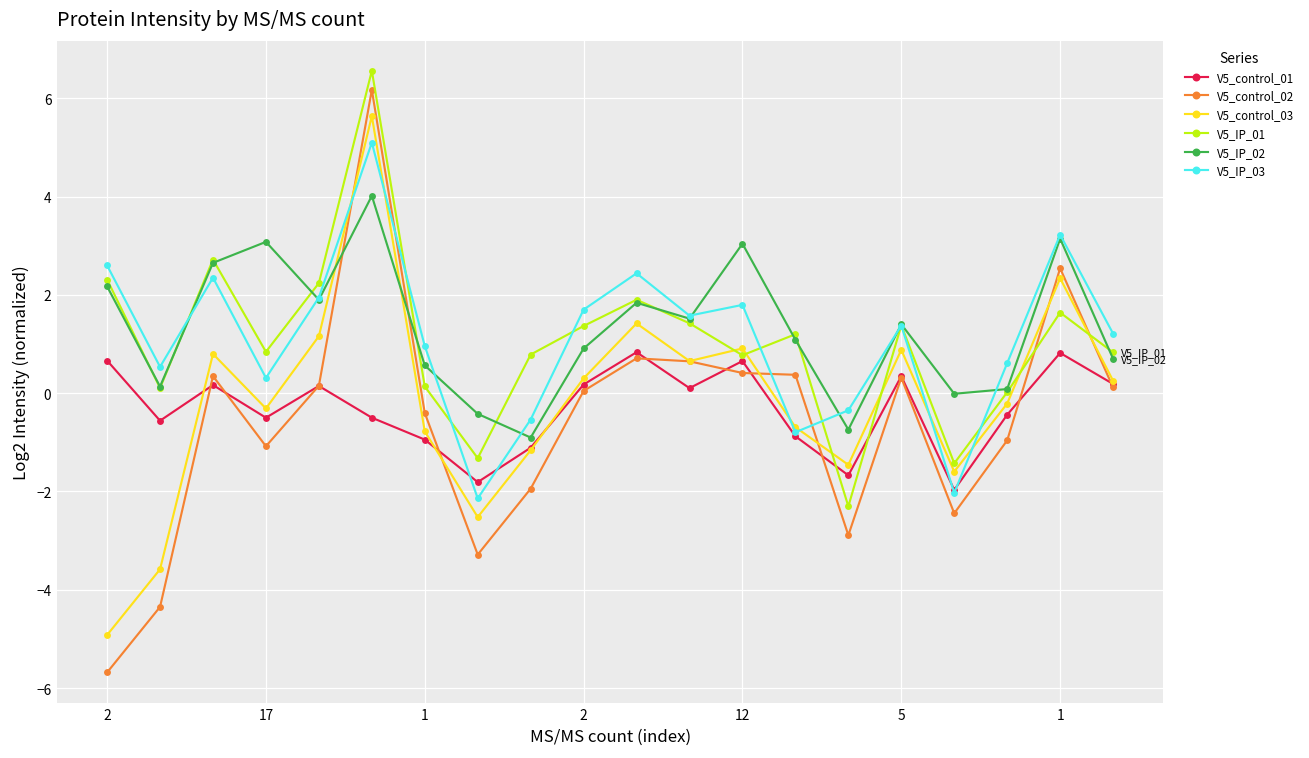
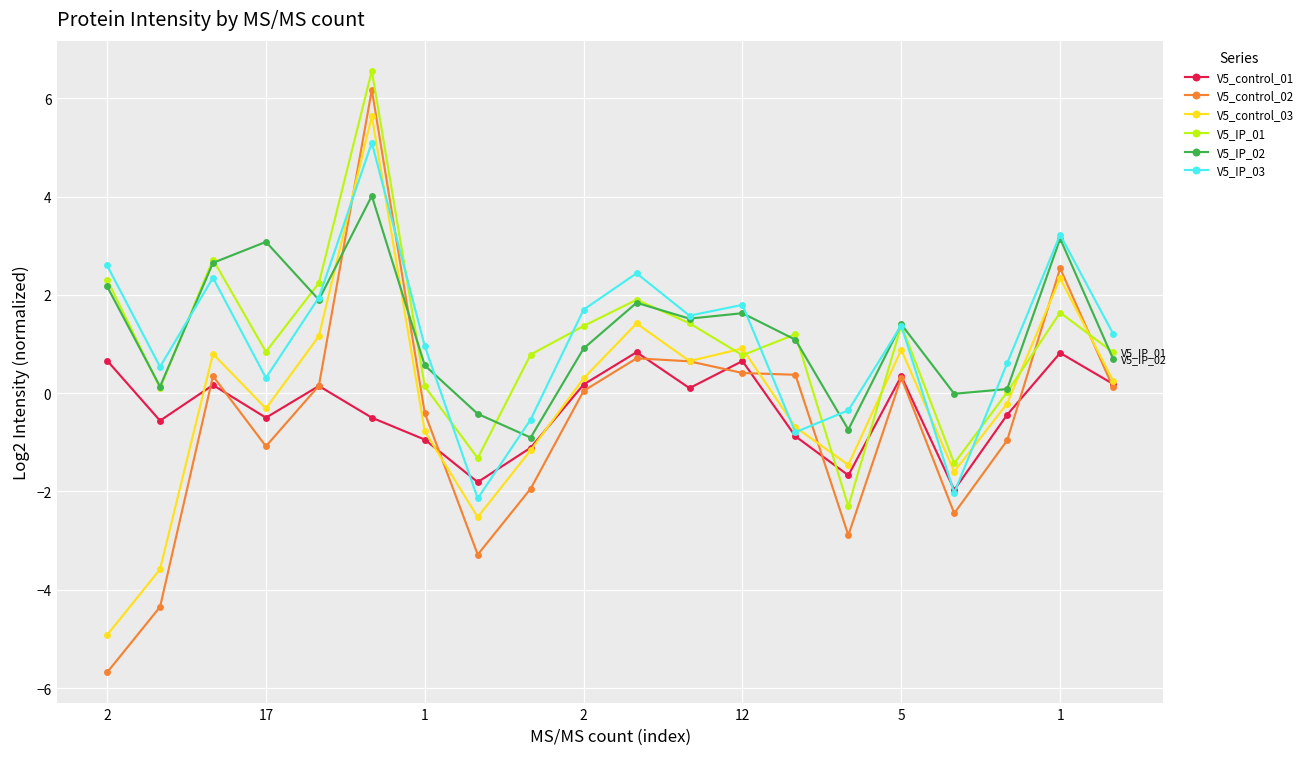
  {
    "V5_control_01": {
      "12": 0.7
    },
    "V5_control_02": {
      "12": 0.4
    },
    "V5_control_03": {
      "12": 0.9
    },
    "V5_IP_01": {
      "12": 0.8
    },
    "V5_IP_02": {
-     "12": 3.0
+     "12": 1.6
    },
    "V5_IP_03": {
      "12": 1.8
    }
  }
